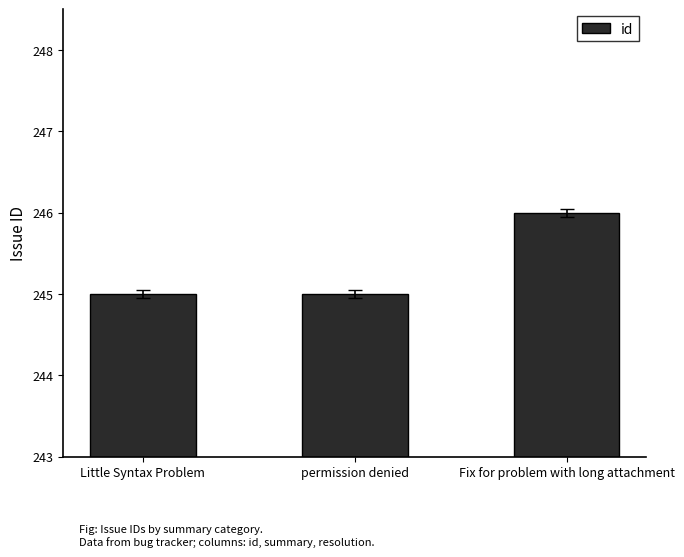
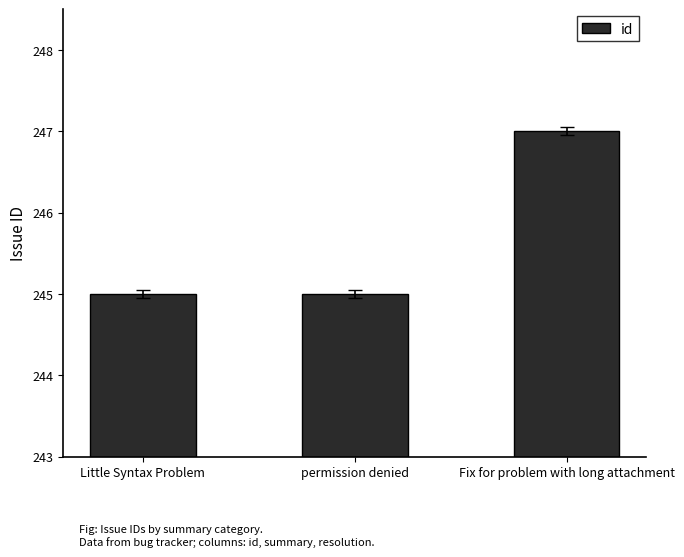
  {
    "id": {
      "Little Syntax Problem": 245,
      "permission denied": 245,
-     "Fix for problem with long attachment": 246
+     "Fix for problem with long attachment": 247
    }
  }
